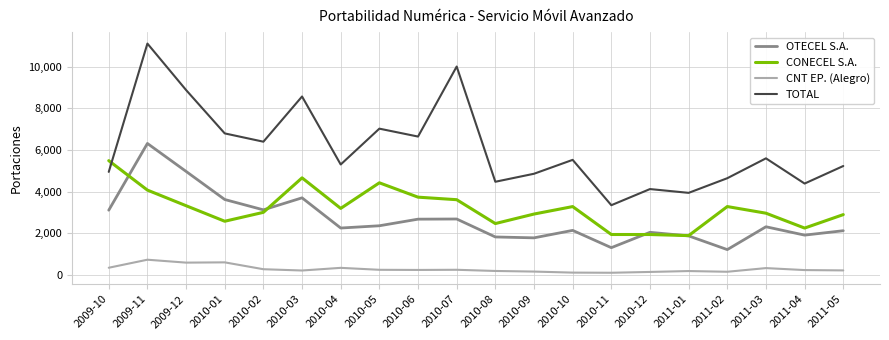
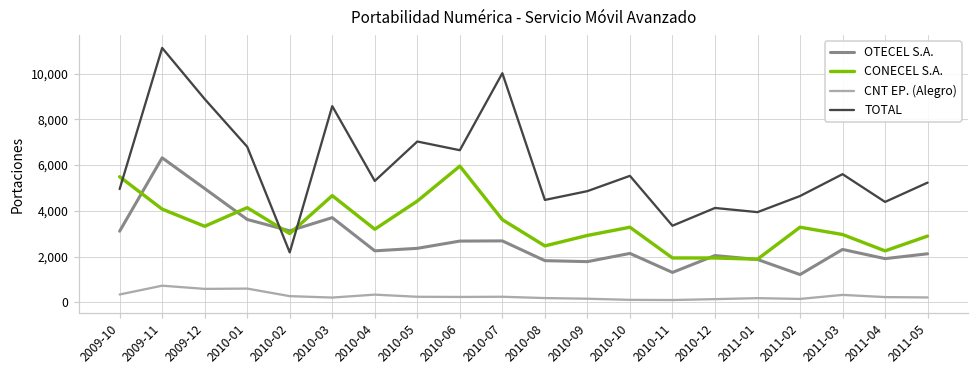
  {
    "CONECEL S.A.": {
      "2009-10": "5,500",
      "2009-11": "4,100",
      "2009-12": "3,300",
-     "2010-01": "2,600",
+     "2010-01": "4,100",
      "2010-03": "4,700",
      "2010-04": "3,200",
      "2010-05": "4,400",
-     "2010-06": "3,700",
+     "2010-06": "6,000",
      "2010-07": "3,600",
      "2010-08": "2,500",
      "2010-09": "2,900",
      "2010-10": "3,300",
      "2010-11": "1,900",
      "2011-02": "3,300",
      "2011-03": "3,000",
      "2011-04": "2,200",
      "2011-05": "2,900"
    },
    "TOTAL": {
      "2009-10": "5,000",
      "2009-11": "11,100",
      "2009-12": "8,900",
      "2010-01": "6,800",
-     "2010-02": "6,400",
+     "2010-02": "2,200",
      "2010-03": "8,600",
      "2010-04": "5,300",
      "2010-05": "7,000",
      "2010-06": "6,600",
      "2010-07": "10,000",
      "2010-08": "4,500",
      "2010-09": "4,900",
      "2010-10": "5,500",
      "2010-11": "3,300",
      "2010-12": "4,100",
      "2011-01": "3,900",
      "2011-02": "4,600",
      "2011-03": "5,600",
      "2011-04": "4,400",
      "2011-05": "5,200"
    }
  }
